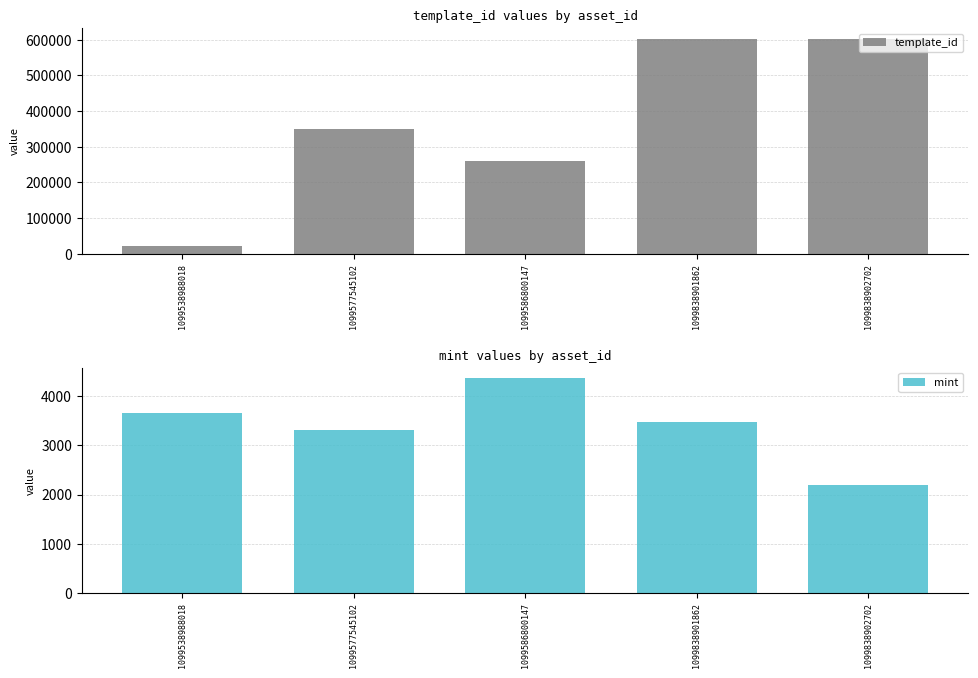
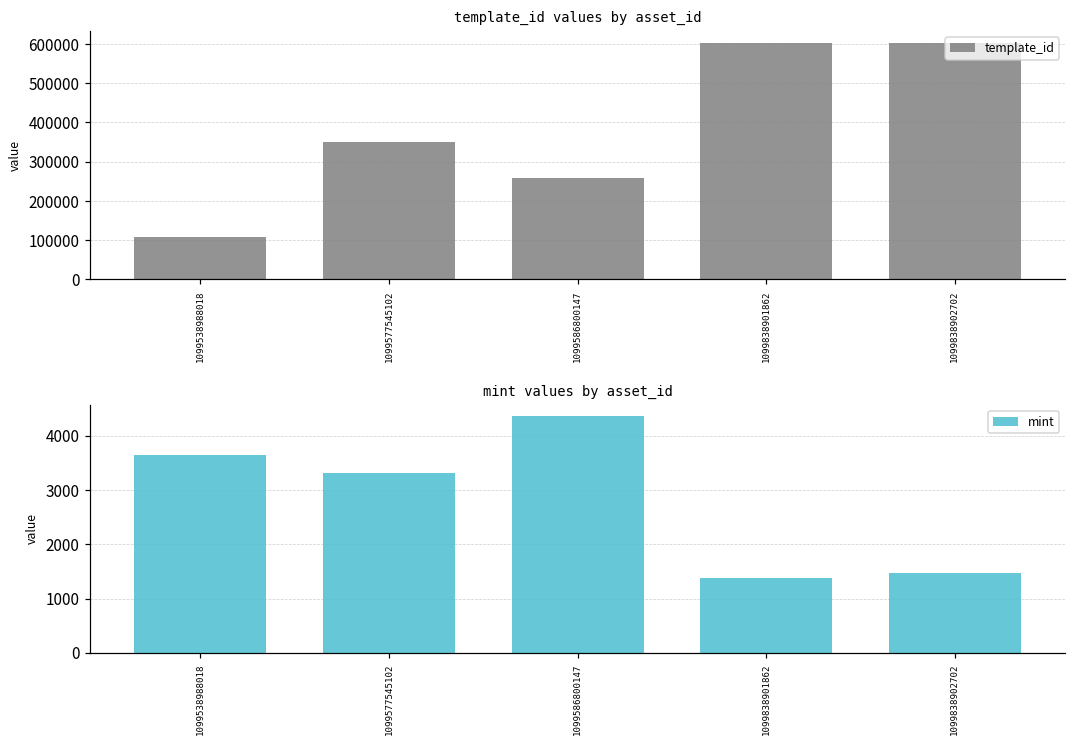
  {
    "template_id values by asset_id": {
-     "1099538988018": 20000,
+     "1099538988018": 110000,
      "1099577545102": 350000,
      "1099586800147": 260000,
      "1099838901862": 600000
    },
    "mint values by asset_id": {
      "1099538988018": 3700,
      "1099577545102": 3300,
      "1099586800147": 4400,
-     "1099838901862": 3500,
-     "1099838902702": 2200
+     "1099838901862": 1400,
+     "1099838902702": 1500
    }
  }
